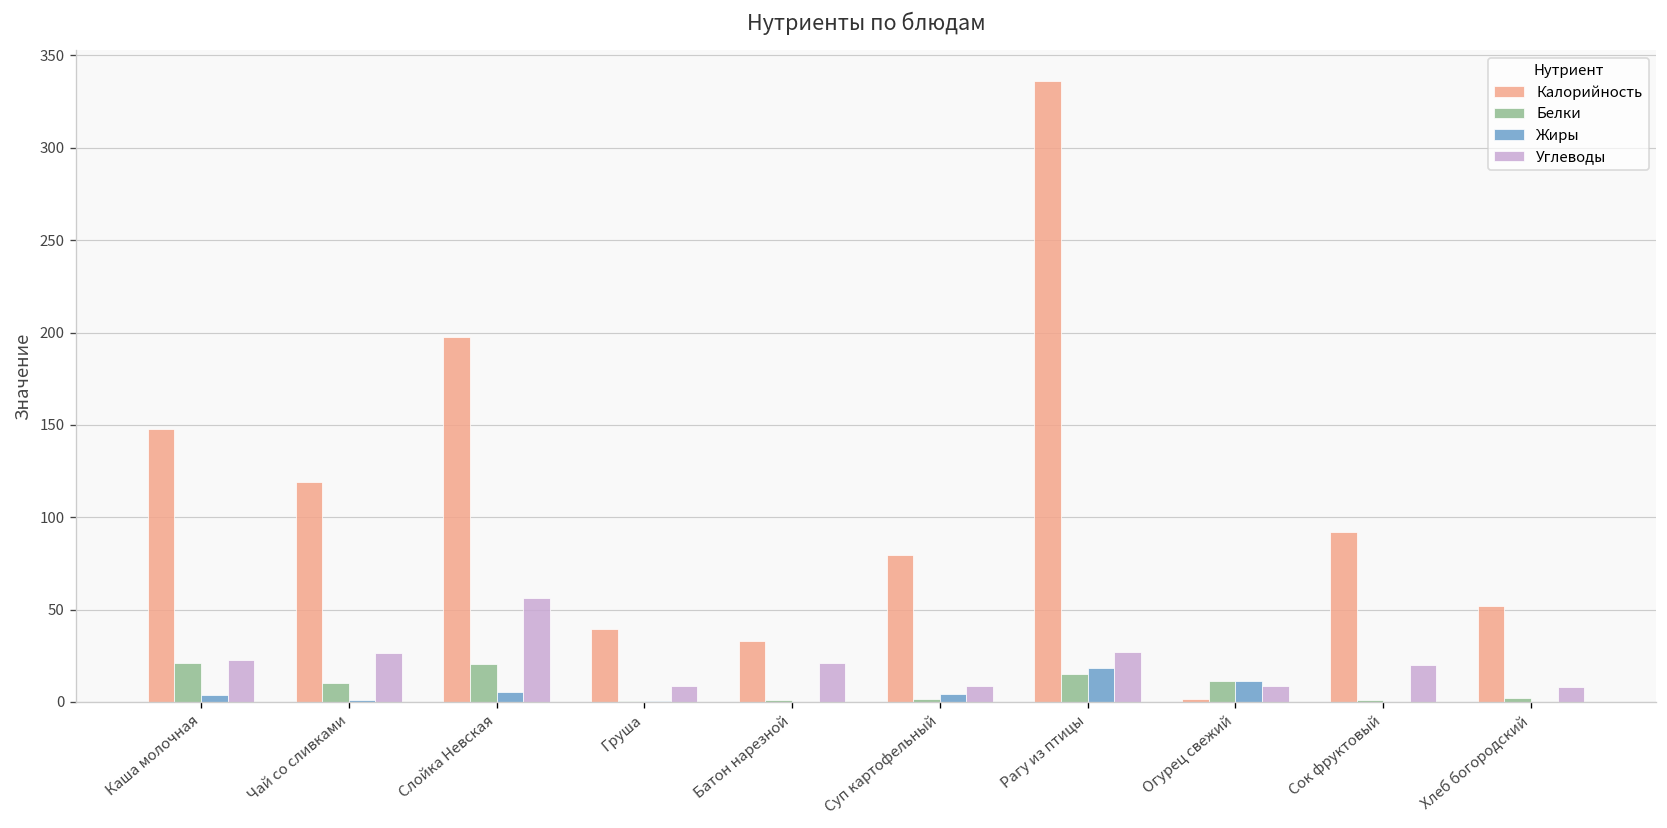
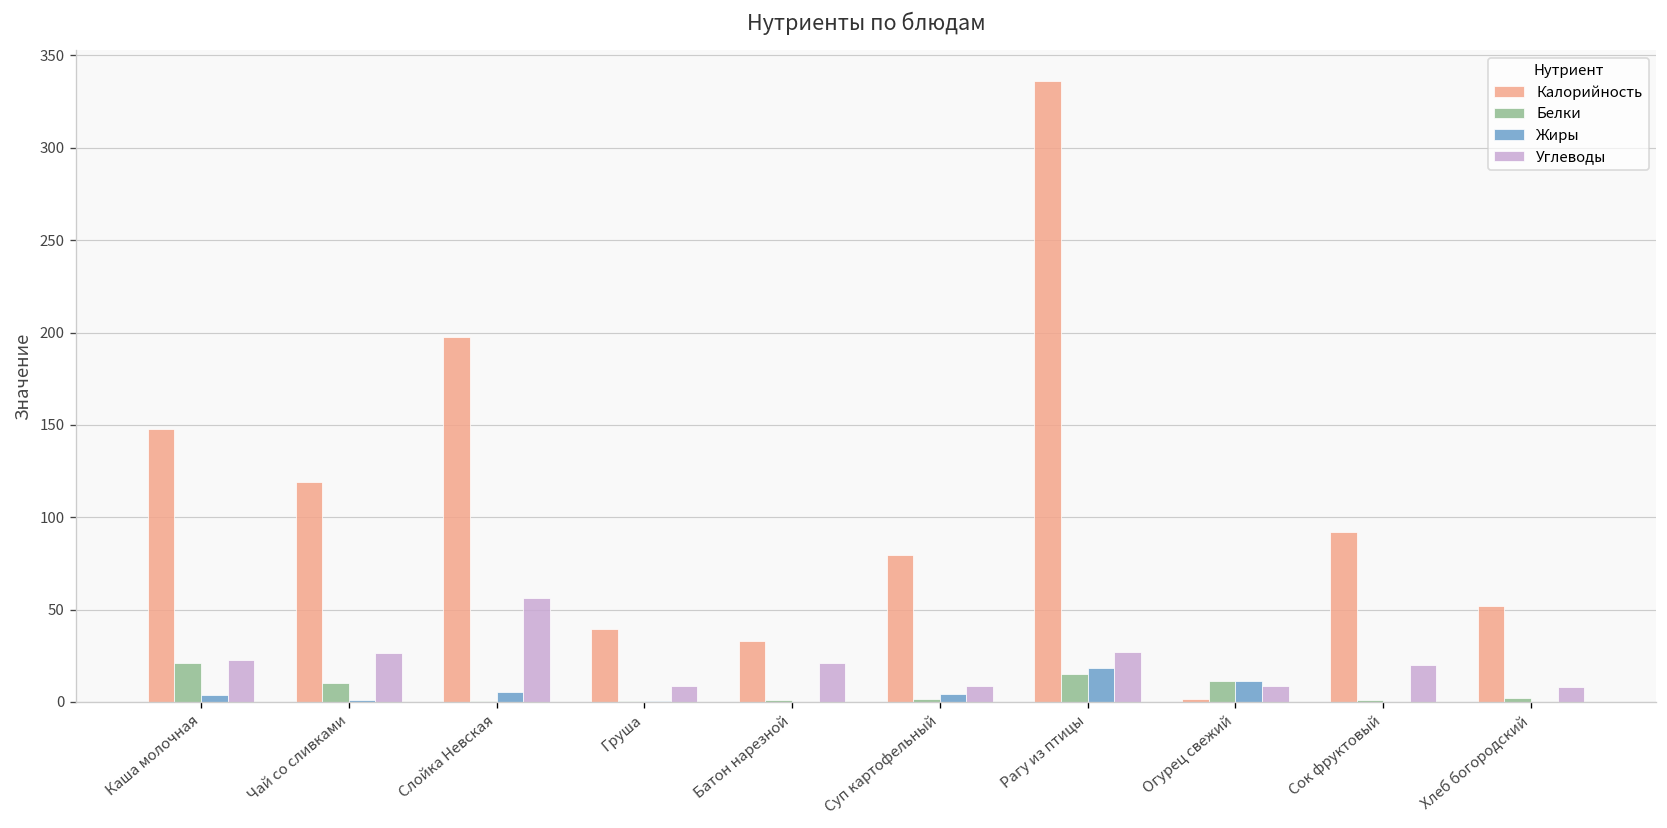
  {
    "Калорийность": {
      "Каша молочная": 148,
      "Чай со сливками": 119,
      "Слойка Невская": 198,
      "Груша": 39,
      "Батон нарезной": 33,
      "Суп картофельный": 80,
      "Рагу из птицы": 336,
      "Огурец свежий": 2,
      "Сок фруктовый": 92,
      "Хлеб богородский": 52
    },
    "Белки": {
      "Каша молочная": 21,
      "Чай со сливками": 10,
-     "Слойка Невская": 21,
+     "Слойка Невская": 1,
      "Рагу из птицы": 15,
      "Огурец свежий": 11,
      "Хлеб богородский": 2
    },
    "Жиры": {
      "Каша молочная": 4,
      "Слойка Невская": 5,
      "Батон нарезной": 0,
      "Суп картофельный": 4,
      "Рагу из птицы": 19,
      "Огурец свежий": 11,
      "Сок фруктовый": 0,
      "Хлеб богородский": 0
    },
    "Углеводы": {
      "Каша молочная": 23,
      "Чай со сливками": 26,
      "Слойка Невская": 56,
      "Груша": 9,
      "Батон нарезной": 21,
      "Суп картофельный": 9,
      "Рагу из птицы": 27,
      "Огурец свежий": 9,
      "Сок фруктовый": 20,
      "Хлеб богородский": 8
    }
  }
